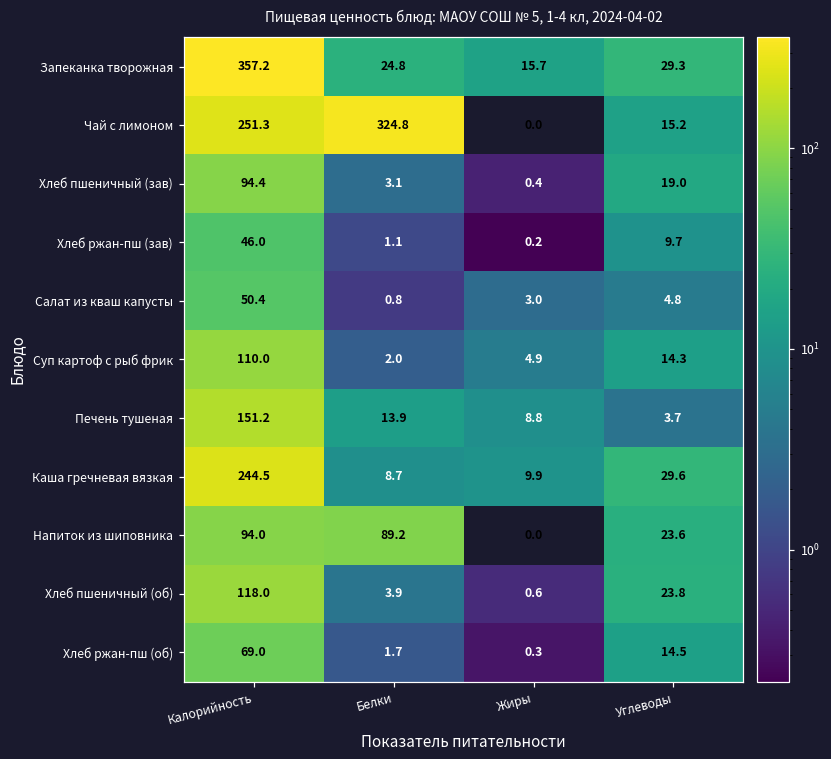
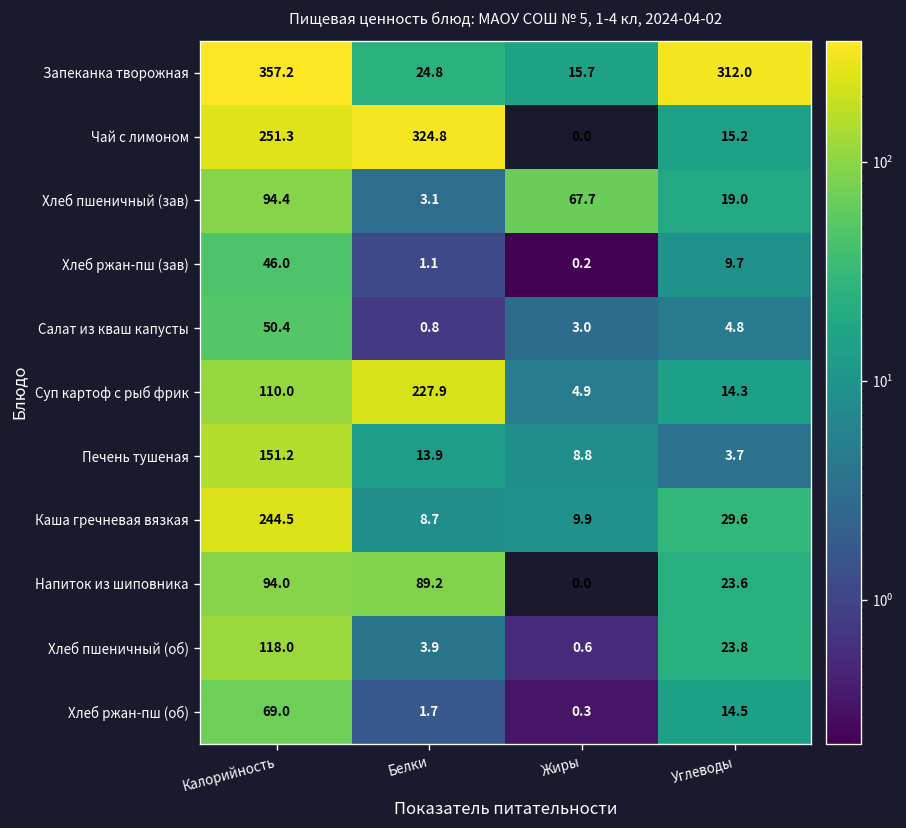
  {
    "Запеканка творожная": {
      "Калорийность": 357.2,
      "Белки": 24.8,
      "Жиры": 15.7,
-     "Углеводы": 29.3
+     "Углеводы": 312.0
    },
    "Чай с лимоном": {
      "Калорийность": 251.3,
      "Белки": 324.8,
      "Углеводы": 15.2
    },
    "Хлеб пшеничный (зав)": {
      "Калорийность": 94.4,
      "Белки": 3.1,
-     "Жиры": 0.4,
+     "Жиры": 67.7,
      "Углеводы": 19.0
    },
    "Хлеб ржан-пш (зав)": {
      "Калорийность": 46.0,
      "Белки": 1.1,
      "Жиры": 0.2,
      "Углеводы": 9.7
    },
    "Салат из кваш капусты": {
      "Калорийность": 50.4,
      "Белки": 0.8,
      "Жиры": 3.0,
      "Углеводы": 4.8
    },
    "Суп картоф с рыб фрик": {
      "Калорийность": 110.0,
-     "Белки": 2.0,
+     "Белки": 227.9,
      "Жиры": 4.9,
      "Углеводы": 14.3
    },
    "Печень тушеная": {
      "Калорийность": 151.2,
      "Белки": 13.9,
      "Жиры": 8.8,
      "Углеводы": 3.7
    },
    "Каша гречневая вязкая": {
      "Калорийность": 244.5,
      "Белки": 8.7,
      "Жиры": 9.9,
      "Углеводы": 29.6
    },
    "Напиток из шиповника": {
      "Калорийность": 94.0,
      "Белки": 89.2,
      "Углеводы": 23.6
    },
    "Хлеб пшеничный (об)": {
      "Калорийность": 118.0,
      "Белки": 3.9,
      "Жиры": 0.6,
      "Углеводы": 23.8
    },
    "Хлеб ржан-пш (об)": {
      "Калорийность": 69.0,
      "Белки": 1.7,
      "Жиры": 0.3,
      "Углеводы": 14.5
    }
  }
